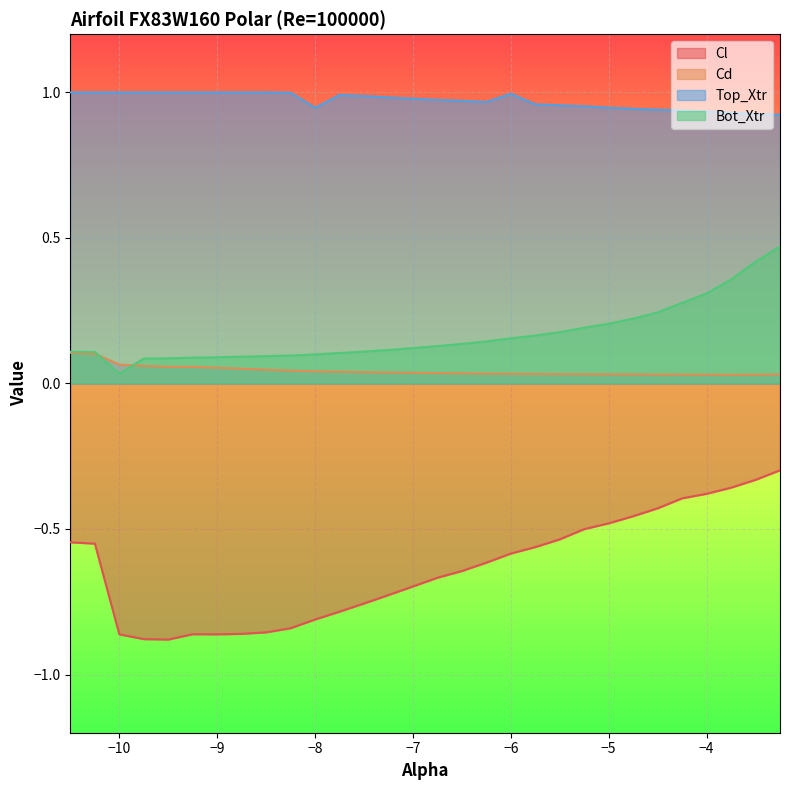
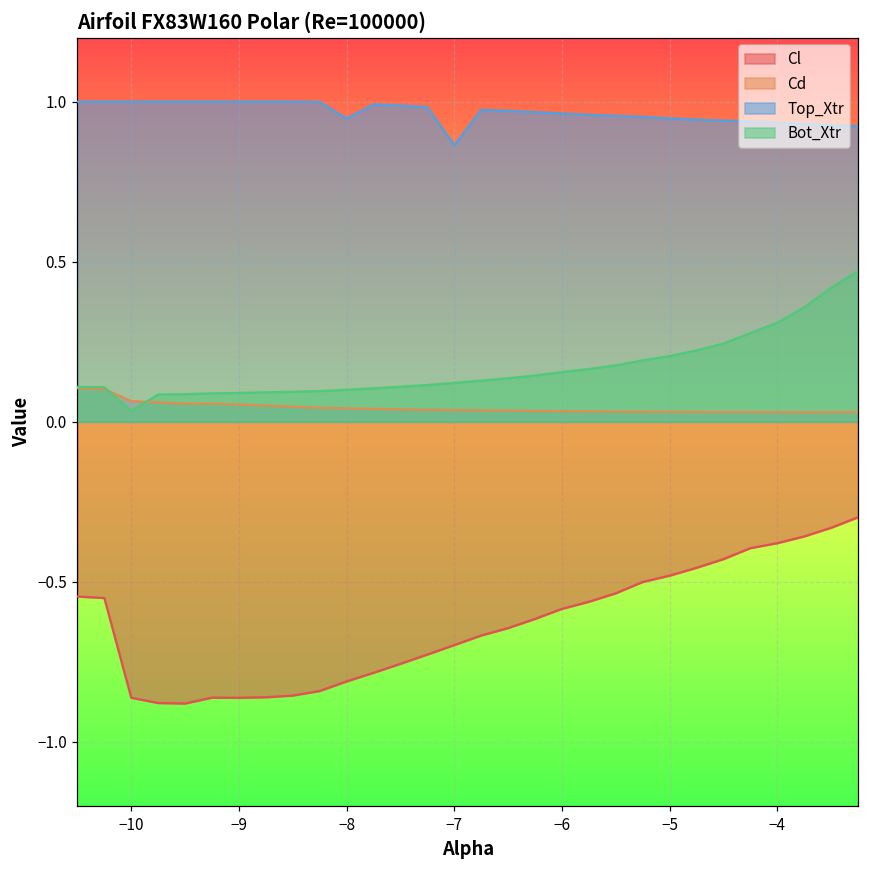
  {
    "Top_Xtr": {
      "−10": 1.00,
      "−9": 1.00,
      "−8": 0.95,
-     "−7": 0.98,
-     "−6": 1.00,
+     "−7": 0.86,
+     "−6": 0.96,
      "−5": 0.95
    },
    "Bot_Xtr": {
      "−10": 0.03,
      "−9": 0.09,
      "−8": 0.10,
      "−7": 0.12,
      "−6": 0.16,
      "−5": 0.21,
      "−4": 0.31
    }
  }
